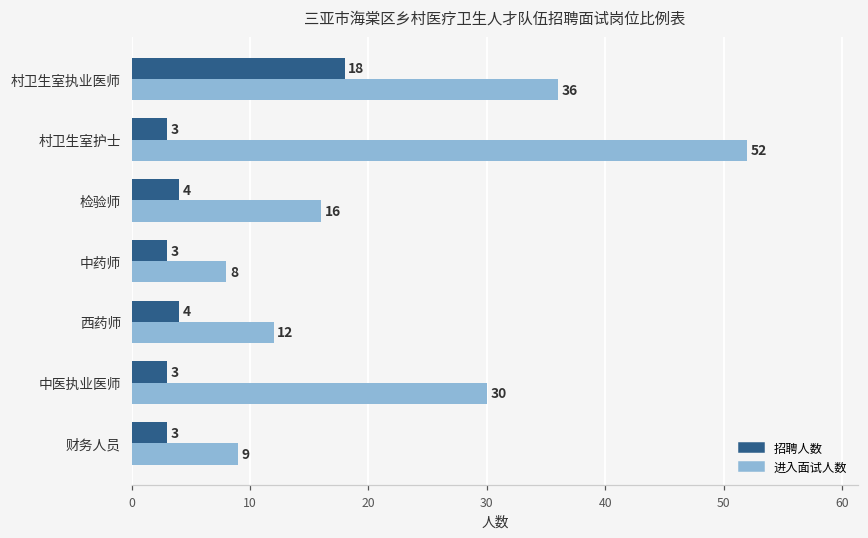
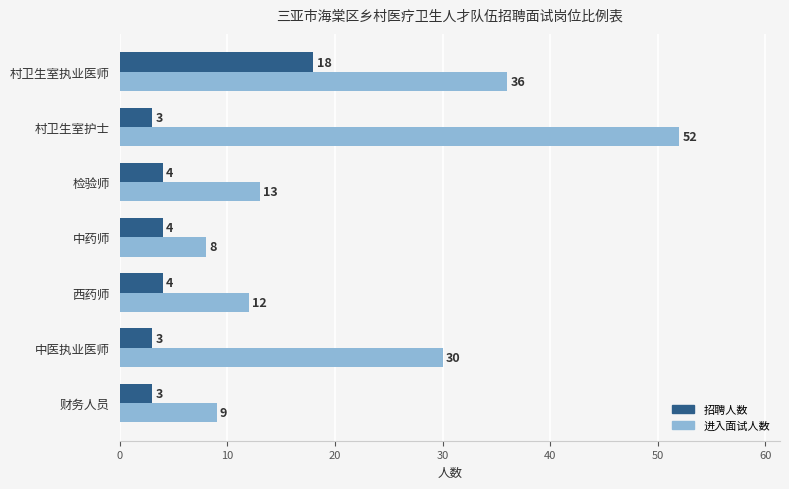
  {
    "招聘人数": {
      "村卫生室执业医师": 18,
      "村卫生室护士": 3,
      "检验师": 4,
-     "中药师": 3,
+     "中药师": 4,
      "西药师": 4,
      "中医执业医师": 3,
      "财务人员": 3
    },
    "进入面试人数": {
      "村卫生室执业医师": 36,
      "村卫生室护士": 52,
-     "检验师": 16,
+     "检验师": 13,
      "中药师": 8,
      "西药师": 12,
      "中医执业医师": 30,
      "财务人员": 9
    }
  }
